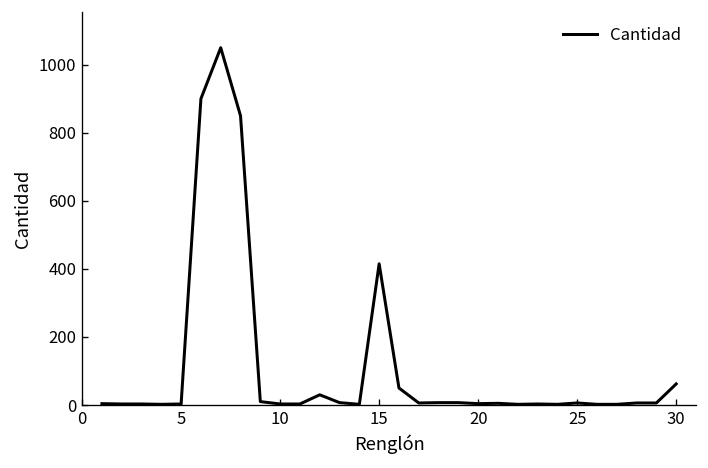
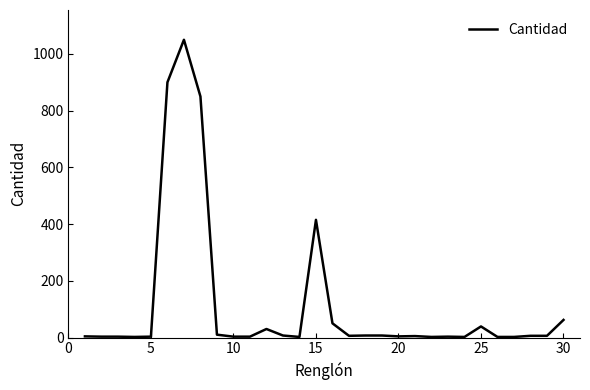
  {
    "5": 0,
    "10": 0,
    "15": 420,
    "20": 0,
-   "25": 10,
+   "25": 40,
    "30": 60
  }
